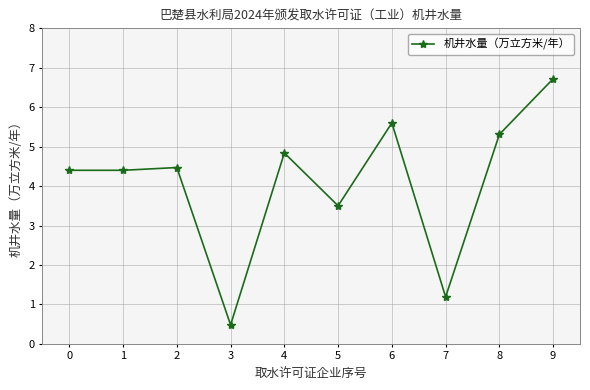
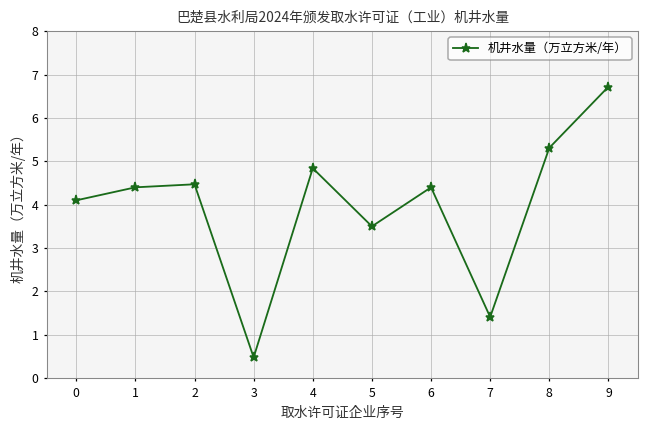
  {
-   "0": 4.4,
+   "0": 4.1,
    "1": 4.4,
    "2": 4.5,
    "3": 0.5,
    "4": 4.8,
    "5": 3.5,
-   "6": 5.6,
-   "7": 1.2,
+   "6": 4.4,
+   "7": 1.4,
    "8": 5.3,
    "9": 6.7
  }
